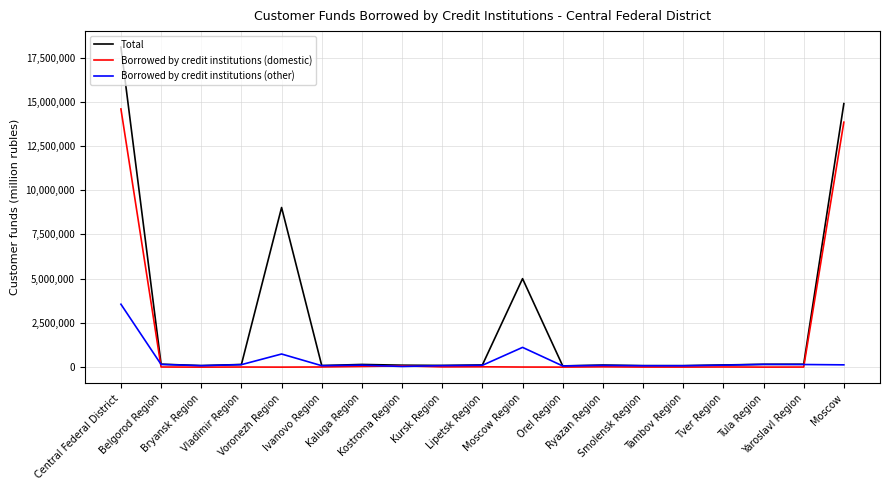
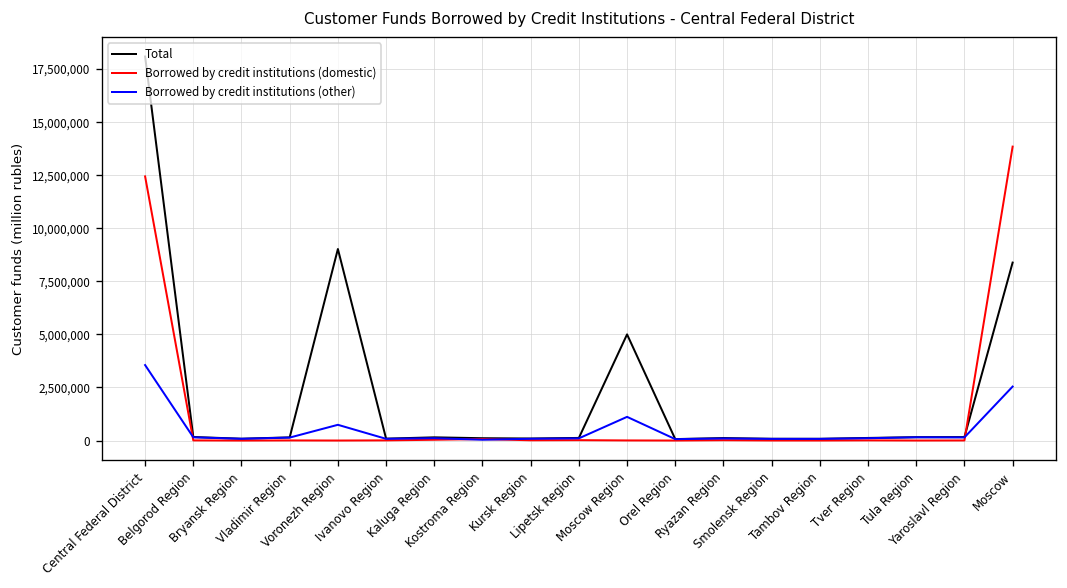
  {
    "Total": {
      "Voronezh Region": "9,000,000",
      "Moscow Region": "5,000,000",
-     "Moscow": "14,900,000"
+     "Moscow": "8,400,000"
    },
    "Borrowed by credit institutions (domestic)": {
-     "Central Federal District": "14,600,000",
+     "Central Federal District": "12,400,000",
      "Belgorod Region": "0",
      "Voronezh Region": "0",
      "Moscow Region": "0",
      "Tula Region": "0",
      "Moscow": "13,800,000"
    },
    "Borrowed by credit institutions (other)": {
      "Central Federal District": "3,600,000",
      "Voronezh Region": "700,000",
      "Moscow Region": "1,100,000",
-     "Moscow": "100,000"
+     "Moscow": "2,500,000"
    }
  }
